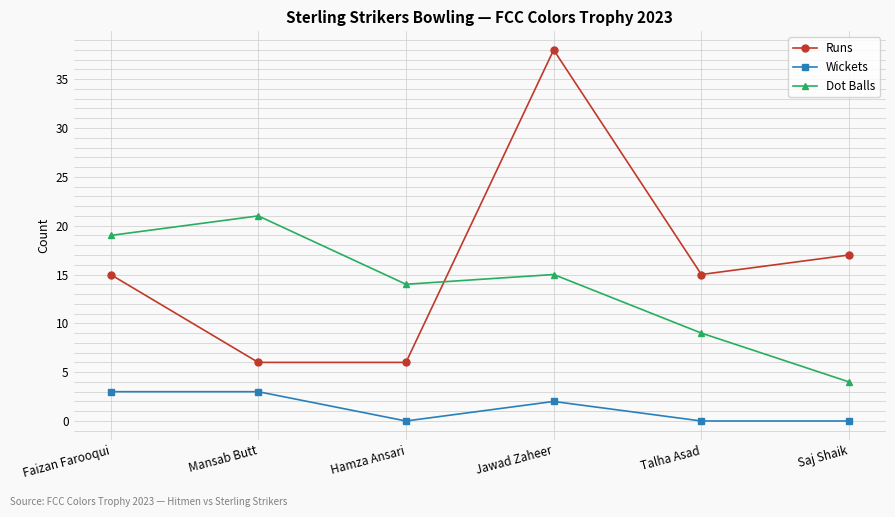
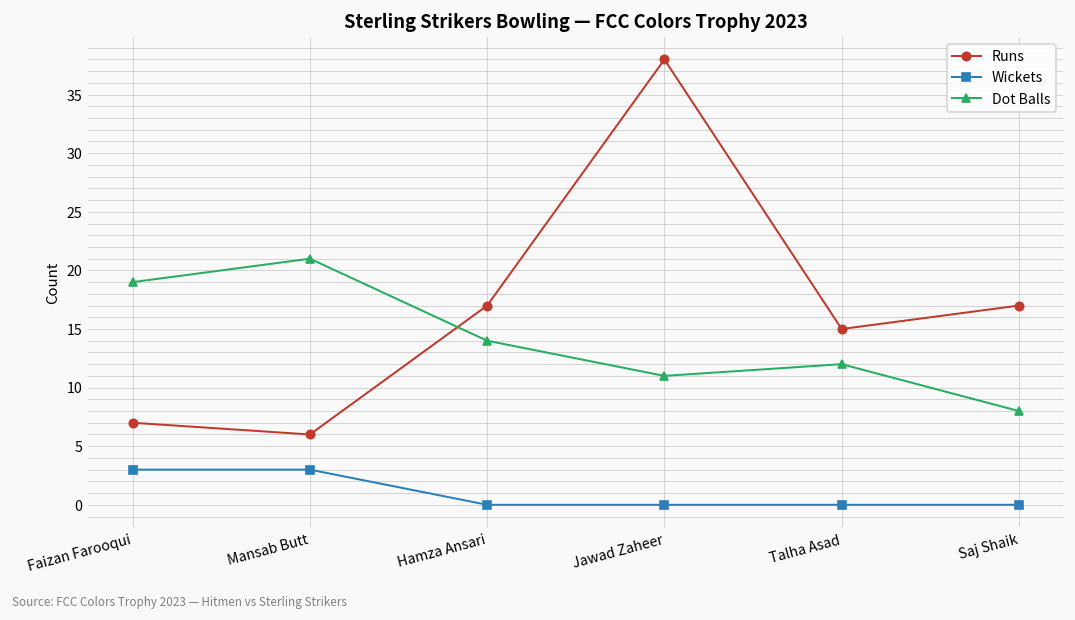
  {
    "Runs": {
-     "Faizan Farooqui": 15,
+     "Faizan Farooqui": 7,
      "Mansab Butt": 6,
-     "Hamza Ansari": 6,
+     "Hamza Ansari": 17,
      "Jawad Zaheer": 38,
      "Talha Asad": 15,
      "Saj Shaik": 17
    },
    "Wickets": {
      "Faizan Farooqui": 3,
      "Mansab Butt": 3,
      "Hamza Ansari": 0,
-     "Jawad Zaheer": 2,
+     "Jawad Zaheer": 0,
      "Talha Asad": 0,
      "Saj Shaik": 0
    },
    "Dot Balls": {
      "Faizan Farooqui": 19,
      "Mansab Butt": 21,
      "Hamza Ansari": 14,
-     "Jawad Zaheer": 15,
-     "Talha Asad": 9,
-     "Saj Shaik": 4
+     "Jawad Zaheer": 11,
+     "Talha Asad": 12,
+     "Saj Shaik": 8
    }
  }
